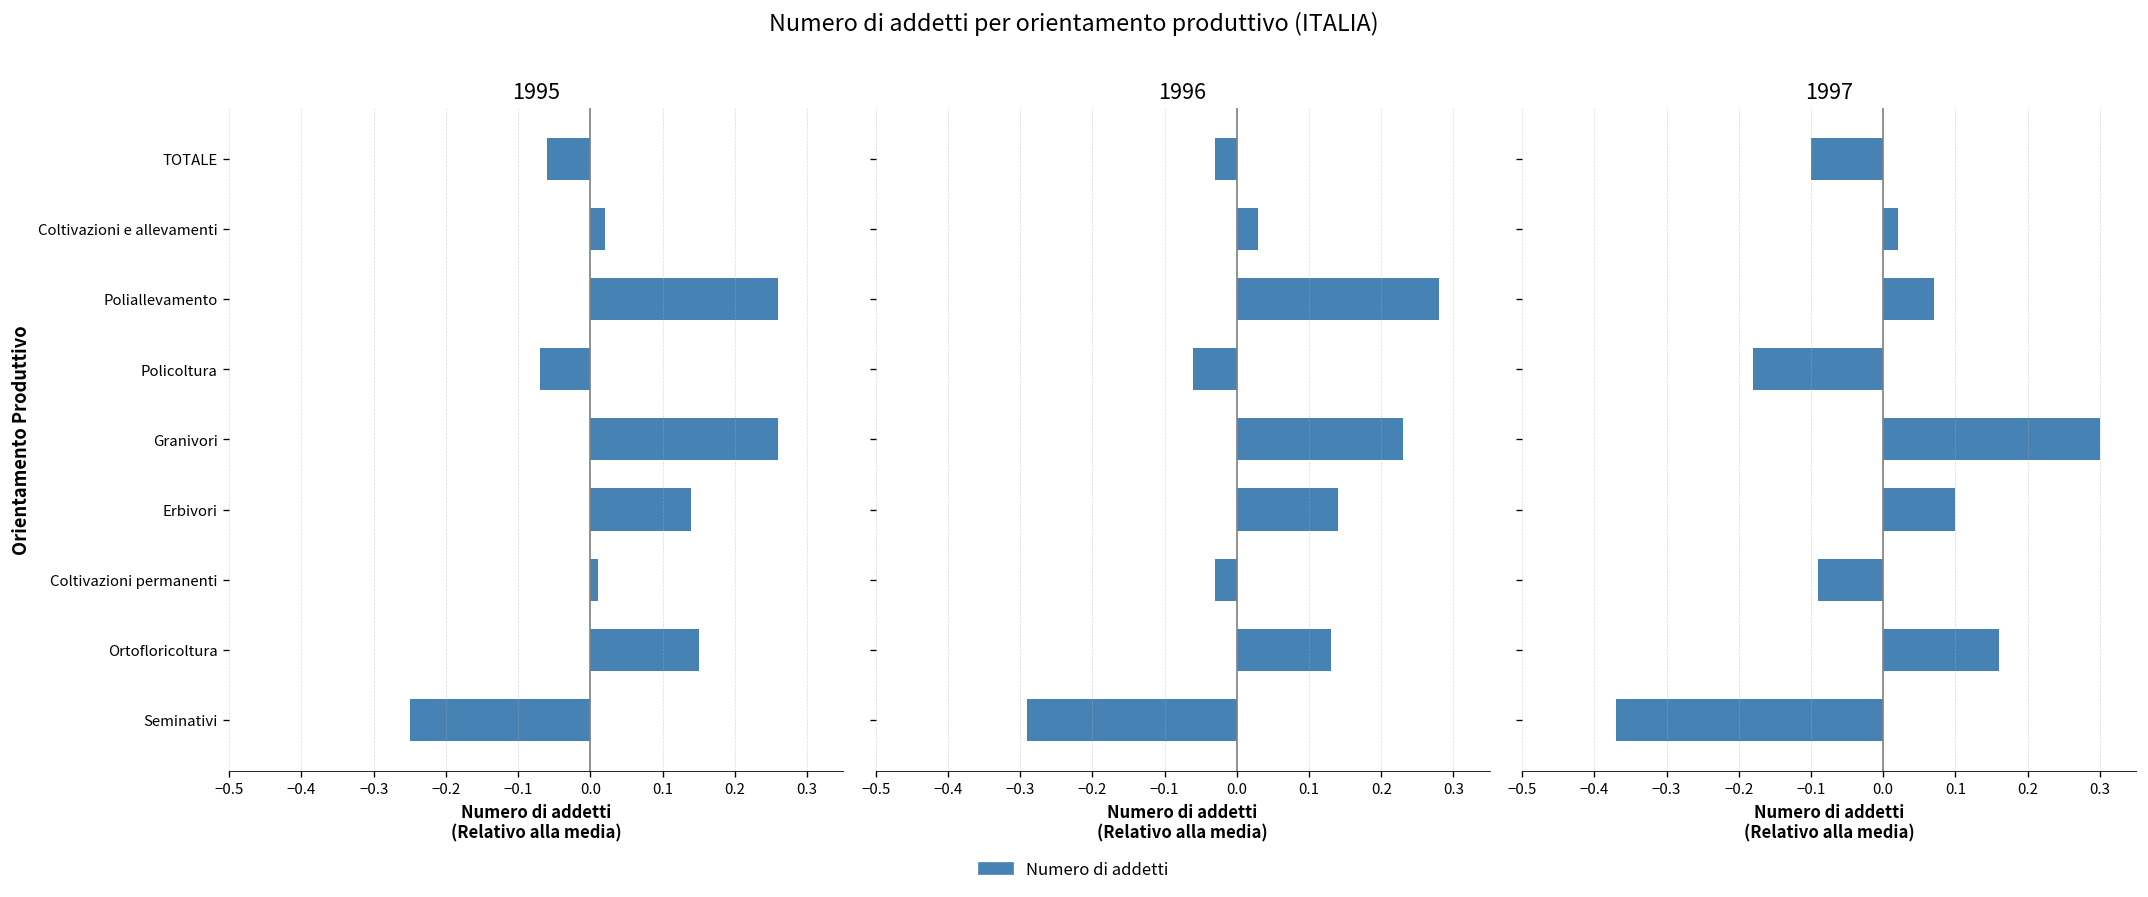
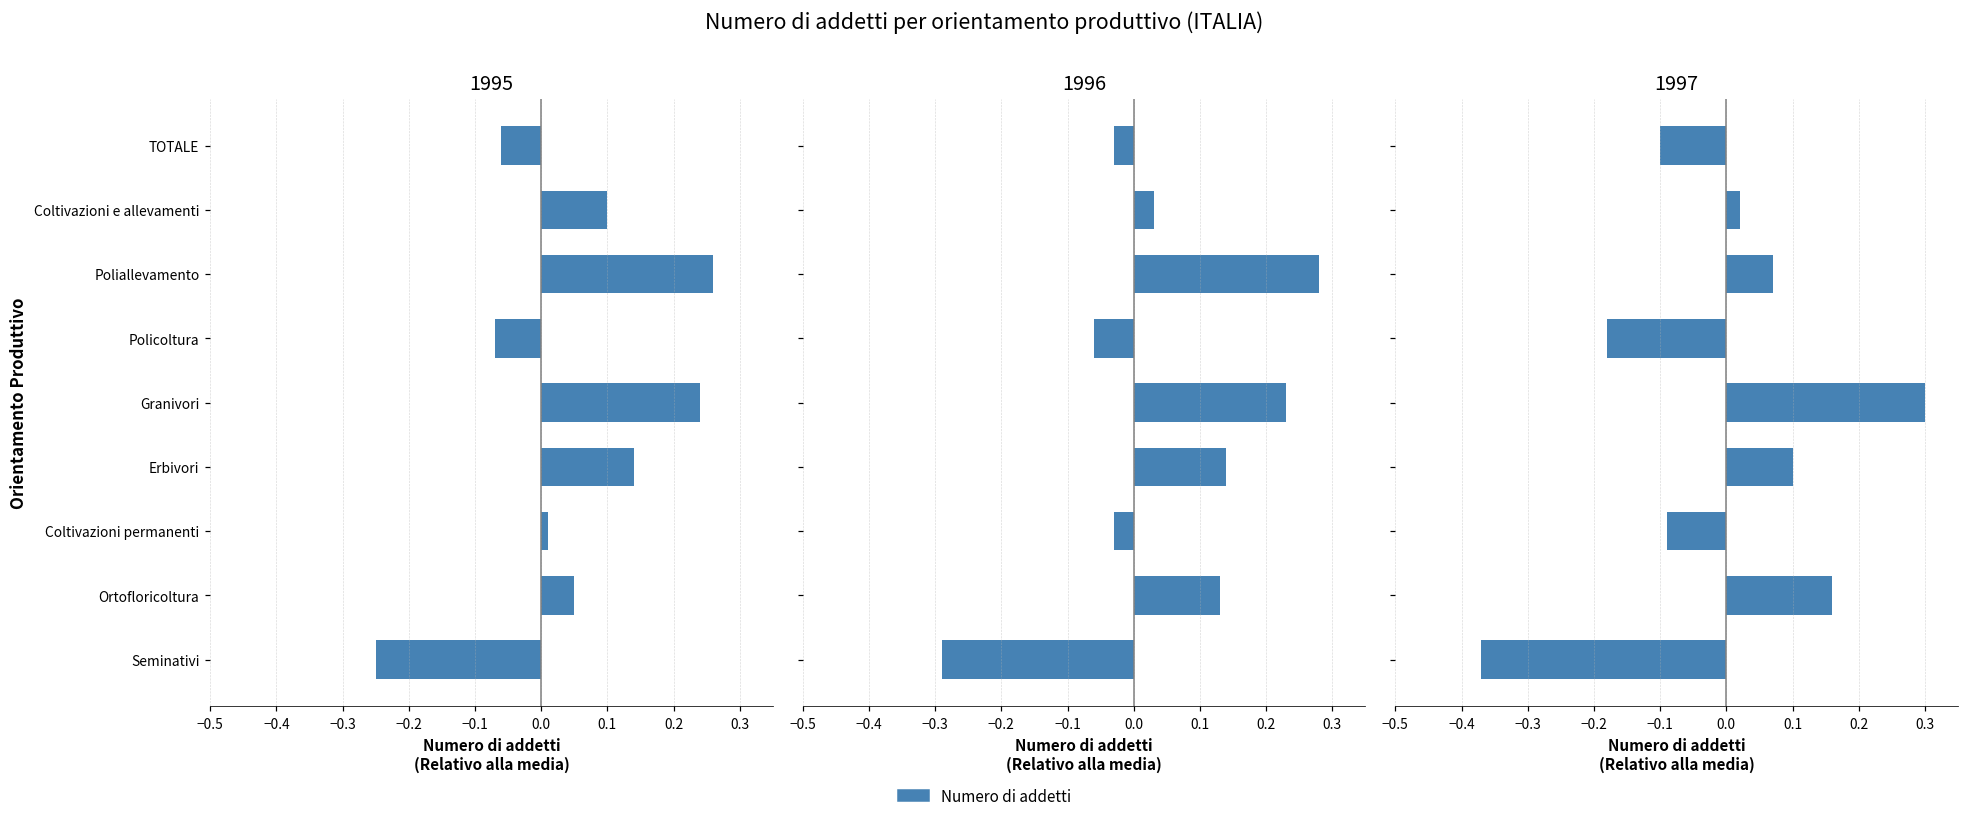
  {
    "1995": {
      "TOTALE": -0.06,
-     "Coltivazioni e allevamenti": 0.02,
+     "Coltivazioni e allevamenti": 0.10,
      "Poliallevamento": 0.26,
      "Policoltura": -0.07,
-     "Granivori": 0.26,
+     "Granivori": 0.24,
      "Erbivori": 0.14,
      "Coltivazioni permanenti": 0.01,
-     "Ortofloricoltura": 0.15,
+     "Ortofloricoltura": 0.05,
      "Seminativi": -0.25
    }
  }
